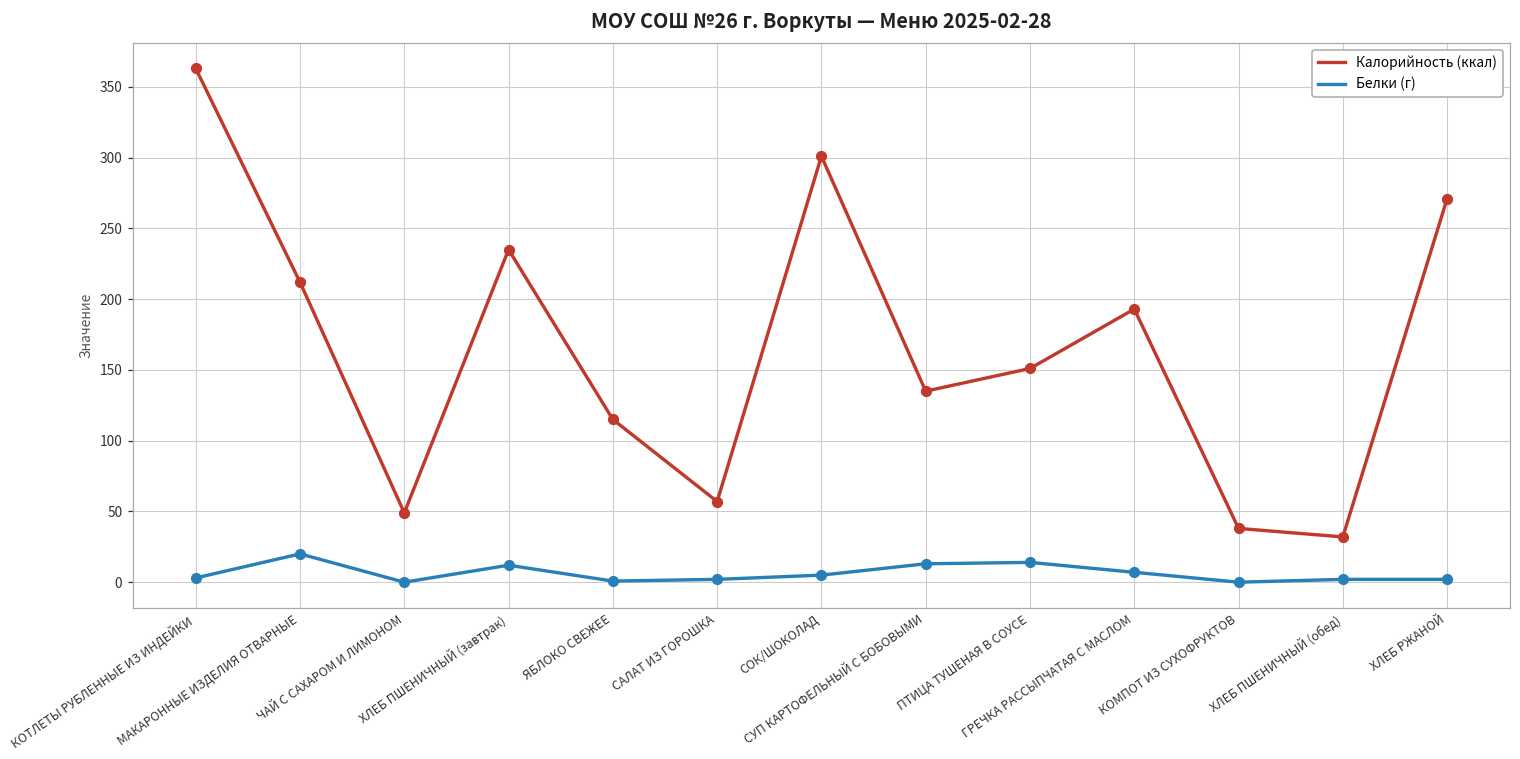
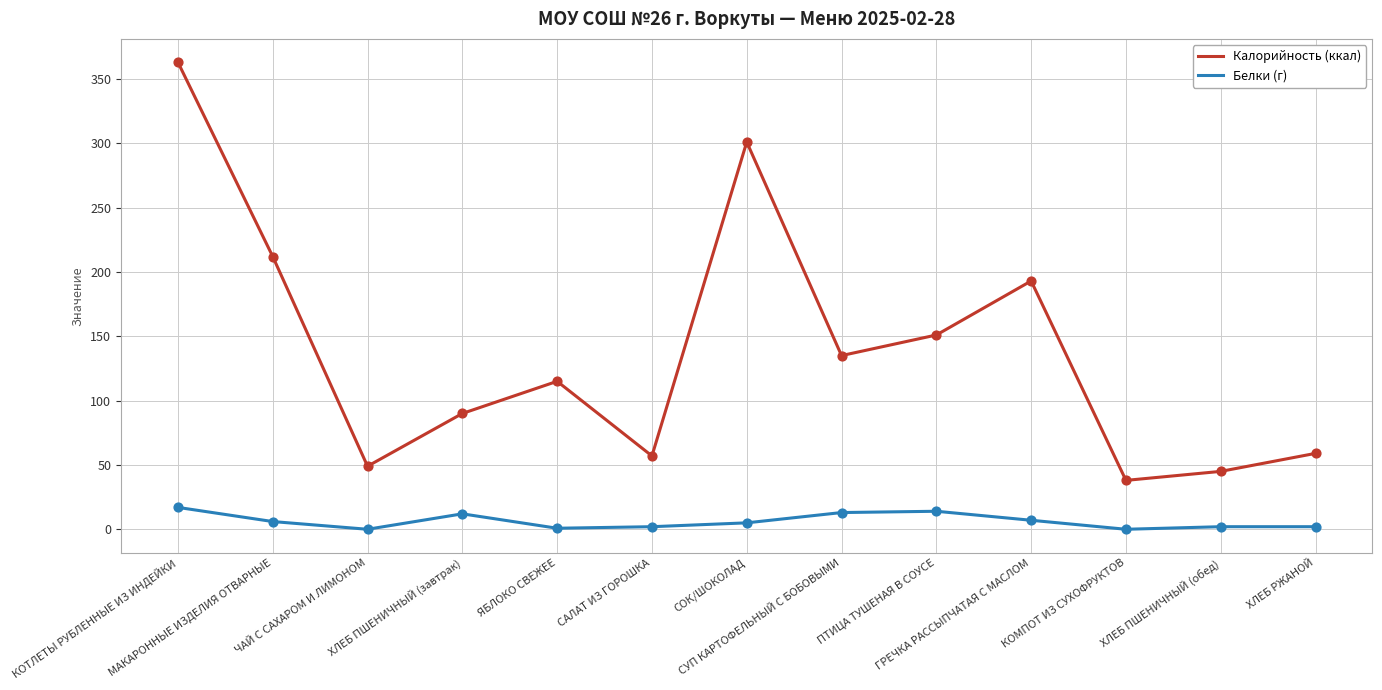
  {
    "Калорийность (ккал)": {
      "КОТЛЕТЫ РУБЛЕННЫЕ ИЗ ИНДЕЙКИ": 363,
      "МАКАРОННЫЕ ИЗДЕЛИЯ ОТВАРНЫЕ": 212,
      "ЧАЙ С САХАРОМ И ЛИМОНОМ": 49,
-     "ХЛЕБ ПШЕНИЧНЫЙ (завтрак)": 235,
+     "ХЛЕБ ПШЕНИЧНЫЙ (завтрак)": 90,
      "ЯБЛОКО СВЕЖЕЕ": 115,
      "САЛАТ ИЗ ГОРОШКА": 57,
      "СОК/ШОКОЛАД": 301,
      "СУП КАРТОФЕЛЬНЫЙ С БОБОВЫМИ": 135,
      "ПТИЦА ТУШЕНАЯ В СОУСЕ": 151,
      "ГРЕЧКА РАССЫПЧАТАЯ С МАСЛОМ": 193,
      "КОМПОТ ИЗ СУХОФРУКТОВ": 38,
-     "ХЛЕБ ПШЕНИЧНЫЙ (обед)": 32,
-     "ХЛЕБ РЖАНОЙ": 271
+     "ХЛЕБ ПШЕНИЧНЫЙ (обед)": 45,
+     "ХЛЕБ РЖАНОЙ": 59
    },
    "Белки (г)": {
-     "КОТЛЕТЫ РУБЛЕННЫЕ ИЗ ИНДЕЙКИ": 3,
-     "МАКАРОННЫЕ ИЗДЕЛИЯ ОТВАРНЫЕ": 20,
+     "КОТЛЕТЫ РУБЛЕННЫЕ ИЗ ИНДЕЙКИ": 17,
+     "МАКАРОННЫЕ ИЗДЕЛИЯ ОТВАРНЫЕ": 6,
      "ЧАЙ С САХАРОМ И ЛИМОНОМ": 0,
      "ХЛЕБ ПШЕНИЧНЫЙ (завтрак)": 12,
      "ЯБЛОКО СВЕЖЕЕ": 1,
      "САЛАТ ИЗ ГОРОШКА": 2,
      "СОК/ШОКОЛАД": 5,
      "СУП КАРТОФЕЛЬНЫЙ С БОБОВЫМИ": 13,
      "ПТИЦА ТУШЕНАЯ В СОУСЕ": 14,
      "ГРЕЧКА РАССЫПЧАТАЯ С МАСЛОМ": 7,
      "КОМПОТ ИЗ СУХОФРУКТОВ": 0,
      "ХЛЕБ ПШЕНИЧНЫЙ (обед)": 2,
      "ХЛЕБ РЖАНОЙ": 2
    }
  }
